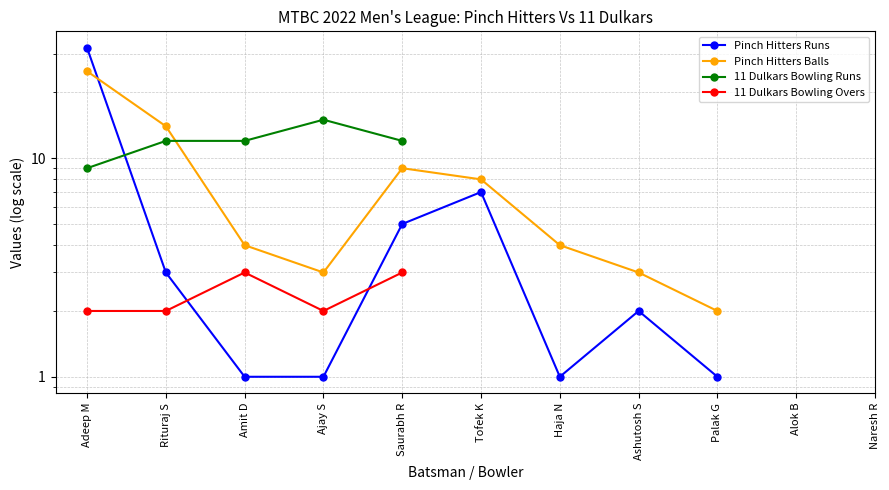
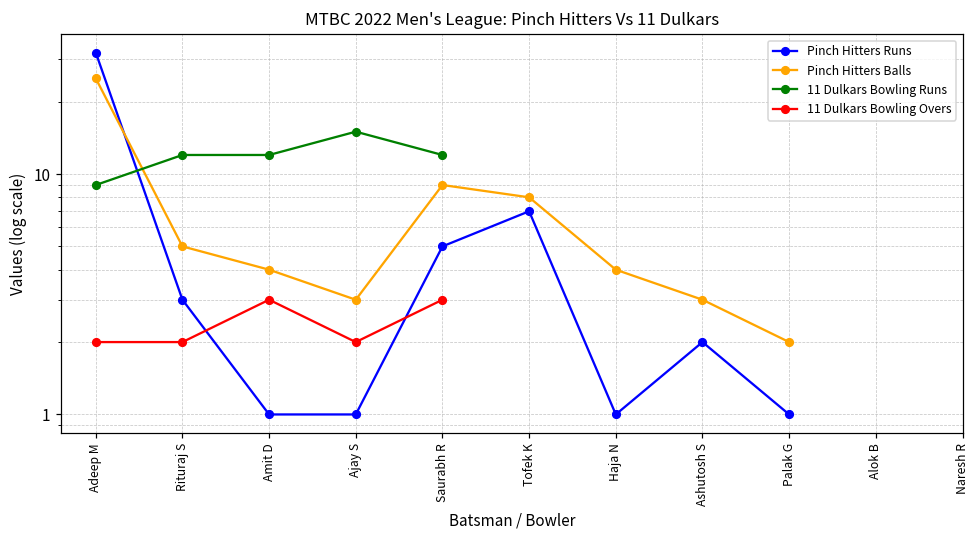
  {
    "Pinch Hitters Runs": {
      "Adeep M": 32,
      "Rituraj S": 3,
      "Amit D": 1,
      "Ajay S": 1,
      "Saurabh R": 5,
      "Tofek K": 7,
      "Haja N": 1,
      "Ashutosh S": 2,
      "Palak G": 1
    },
    "Pinch Hitters Balls": {
      "Adeep M": 25,
-     "Rituraj S": 14,
+     "Rituraj S": 5,
      "Amit D": 4,
      "Ajay S": 3,
      "Saurabh R": 9,
      "Tofek K": 8,
      "Haja N": 4,
      "Ashutosh S": 3,
      "Palak G": 2
    },
    "11 Dulkars Bowling Runs": {
      "Adeep M": 9,
      "Rituraj S": 12,
      "Amit D": 12,
      "Ajay S": 15,
      "Saurabh R": 12
    },
    "11 Dulkars Bowling Overs": {
      "Adeep M": 2,
      "Rituraj S": 2,
      "Amit D": 3,
      "Ajay S": 2,
      "Saurabh R": 3
    }
  }
